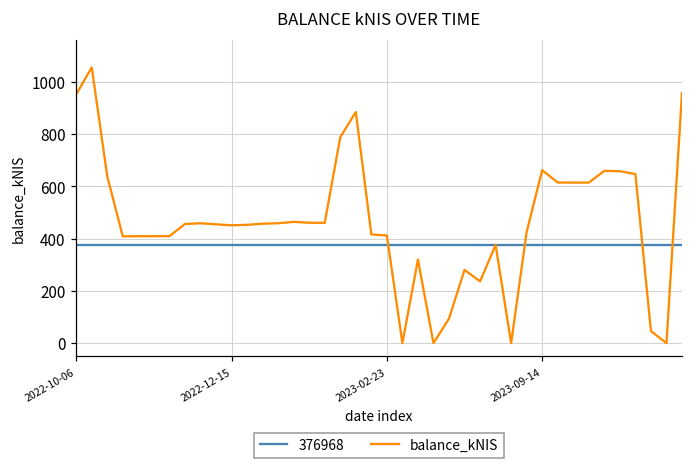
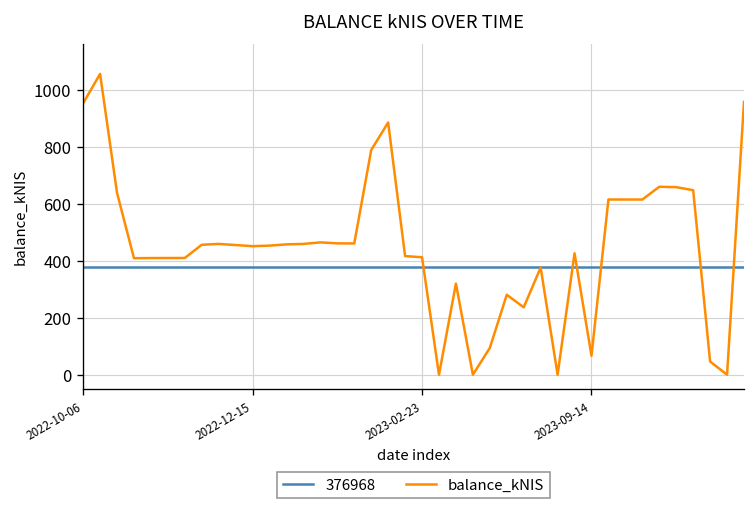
  {
    "376968": {
      "2022-10-06": 380,
      "2022-12-15": 380,
      "2023-02-23": 380,
      "2023-09-14": 380
    },
    "balance_kNIS": {
      "2022-10-06": 950,
      "2022-12-15": 450,
      "2023-02-23": 410,
-     "2023-09-14": 660
+     "2023-09-14": 70
    }
  }
